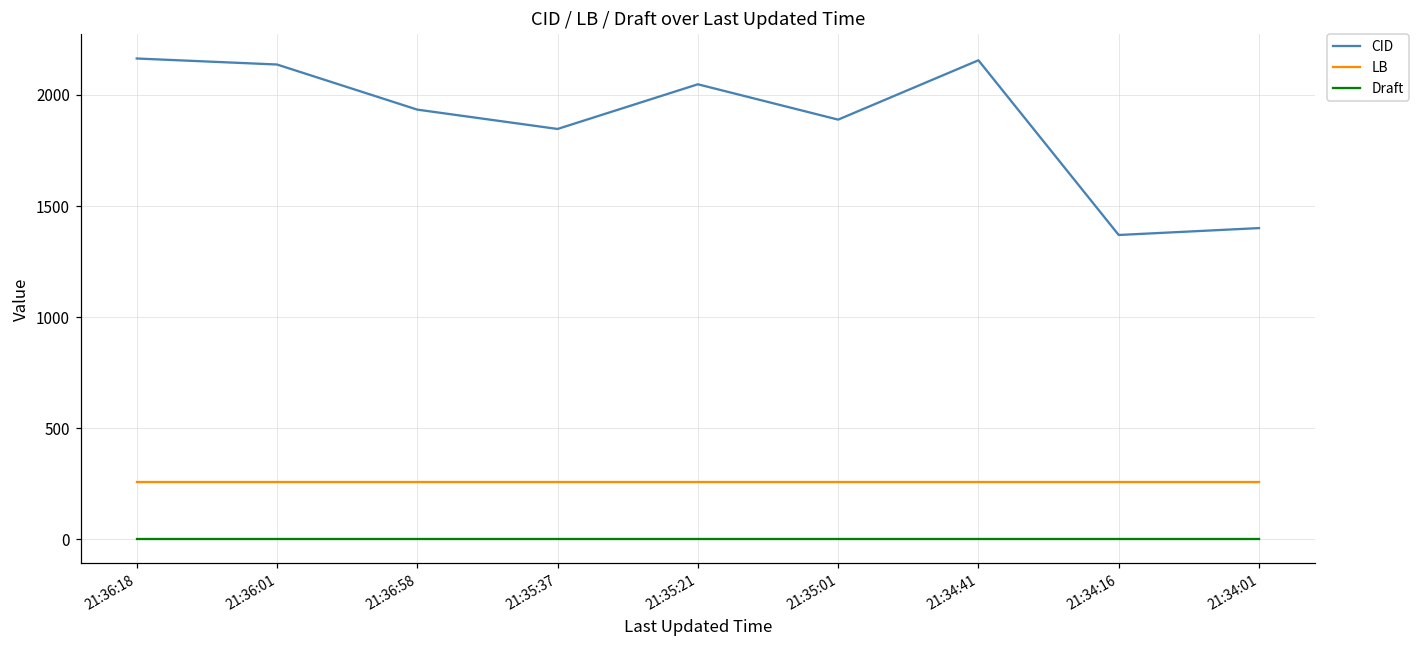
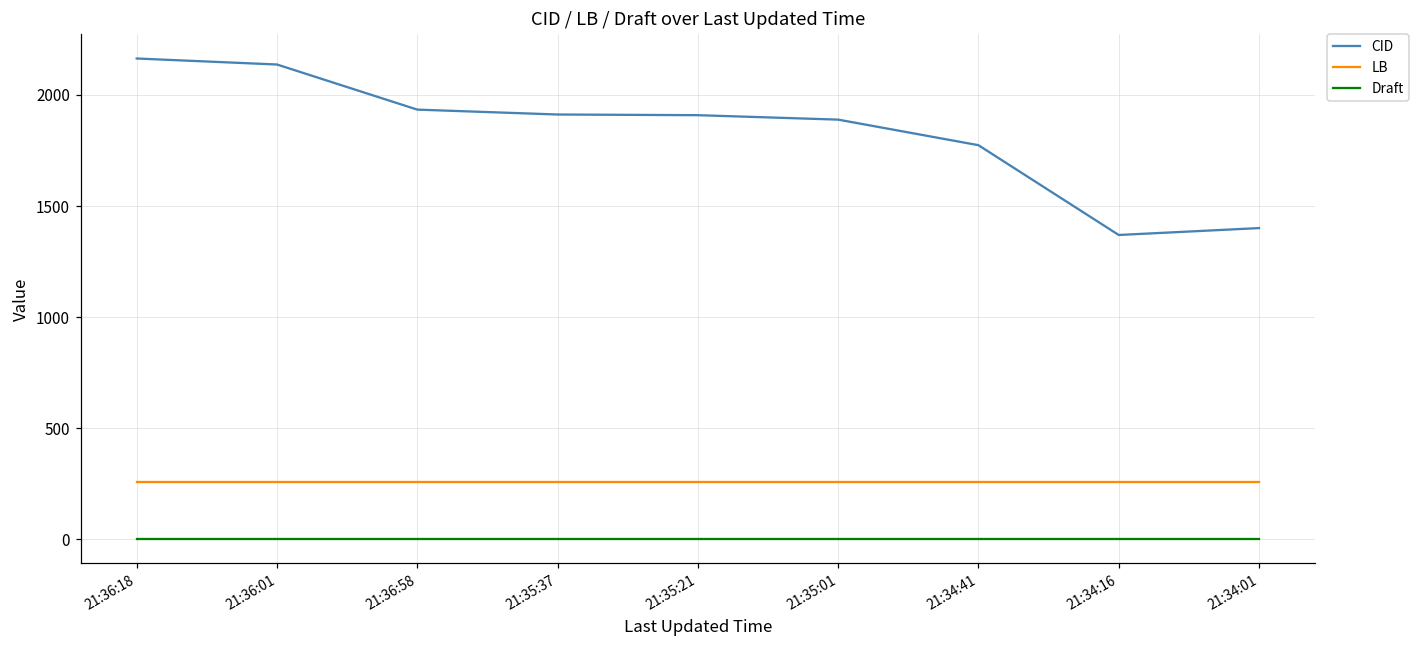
  {
    "CID": {
      "21:36:18": 2160,
      "21:36:01": 2140,
      "21:36:58": 1930,
-     "21:35:37": 1850,
-     "21:35:21": 2050,
+     "21:35:37": 1910,
+     "21:35:21": 1910,
      "21:35:01": 1890,
-     "21:34:41": 2160,
+     "21:34:41": 1770,
      "21:34:16": 1370,
      "21:34:01": 1400
    },
    "LB": {
      "21:36:18": 260,
      "21:36:01": 260,
      "21:36:58": 260,
      "21:35:37": 260,
      "21:35:21": 260,
      "21:35:01": 260,
      "21:34:41": 260,
      "21:34:16": 260,
      "21:34:01": 260
    },
    "Draft": {
      "21:36:18": 0,
      "21:36:01": 0,
      "21:36:58": 0,
      "21:35:37": 0,
      "21:35:21": 0,
      "21:35:01": 0,
      "21:34:41": 0,
      "21:34:16": 0,
      "21:34:01": 0
    }
  }
